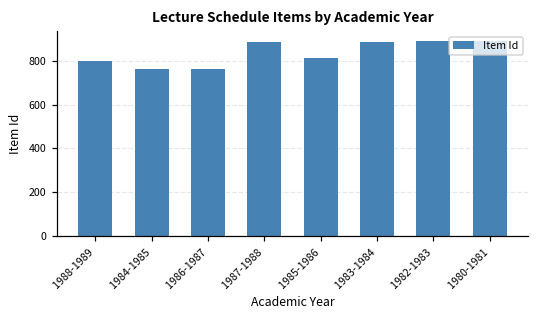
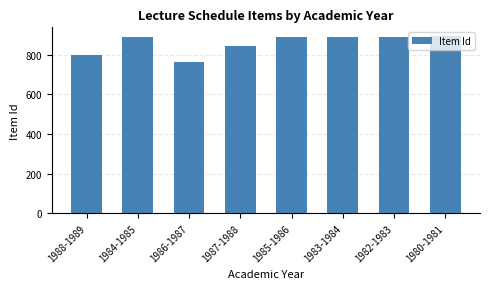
  {
    "1988-1989": 800,
-   "1984-1985": 770,
+   "1984-1985": 890,
    "1986-1987": 770,
-   "1987-1988": 890,
-   "1985-1986": 810,
+   "1987-1988": 850,
+   "1985-1986": 890,
    "1983-1984": 890,
    "1982-1983": 890
  }
